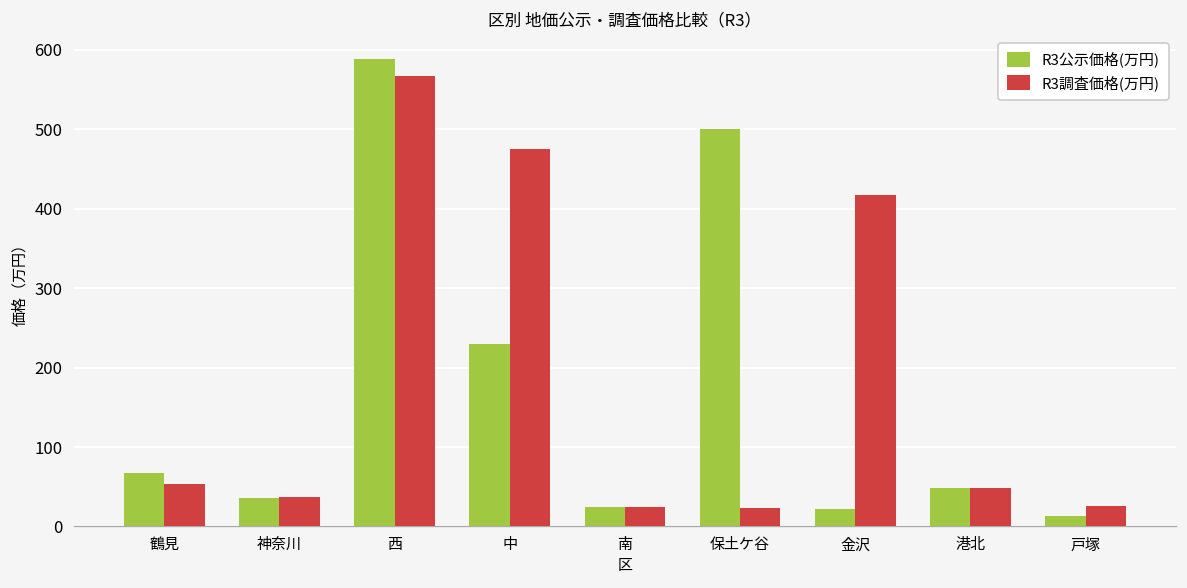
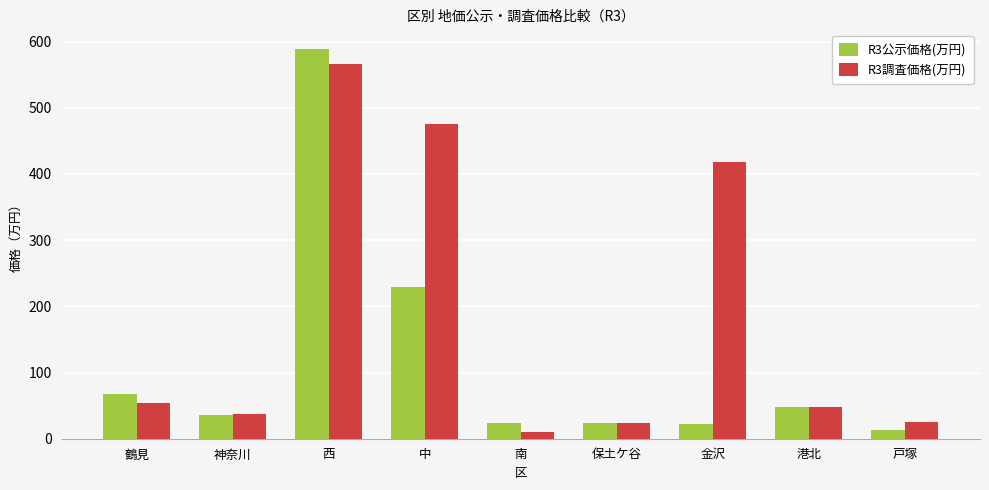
  {
    "R3公示価格(万円)": {
      "鶴見": 70,
      "神奈川": 40,
      "西": 590,
      "中": 230,
      "南": 20,
-     "保土ケ谷": 500,
+     "保土ケ谷": 20,
      "金沢": 20,
      "港北": 50,
      "戸塚": 10
    },
    "R3調査価格(万円)": {
      "鶴見": 50,
      "神奈川": 40,
      "西": 570,
      "中": 480,
-     "南": 20,
+     "南": 10,
      "保土ケ谷": 20,
      "金沢": 420,
      "港北": 50,
      "戸塚": 30
    }
  }
